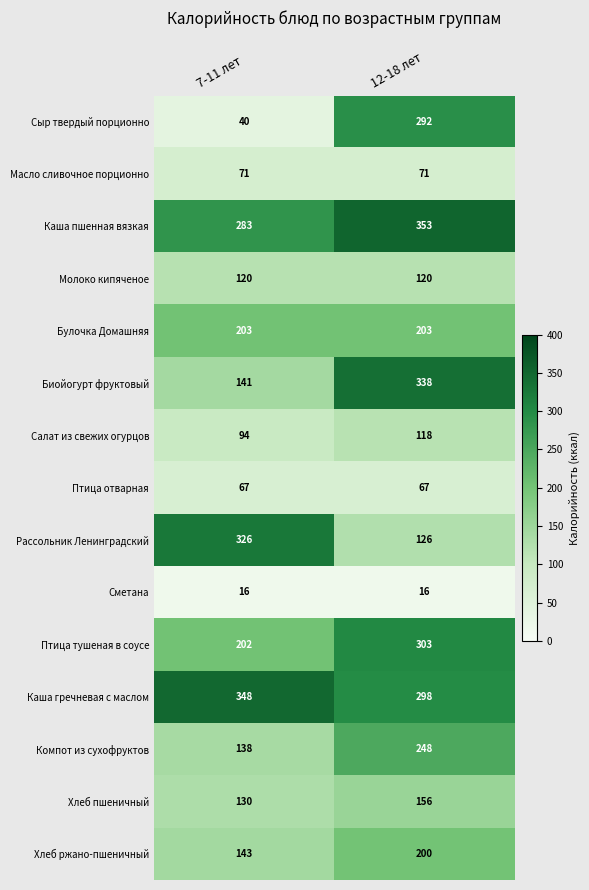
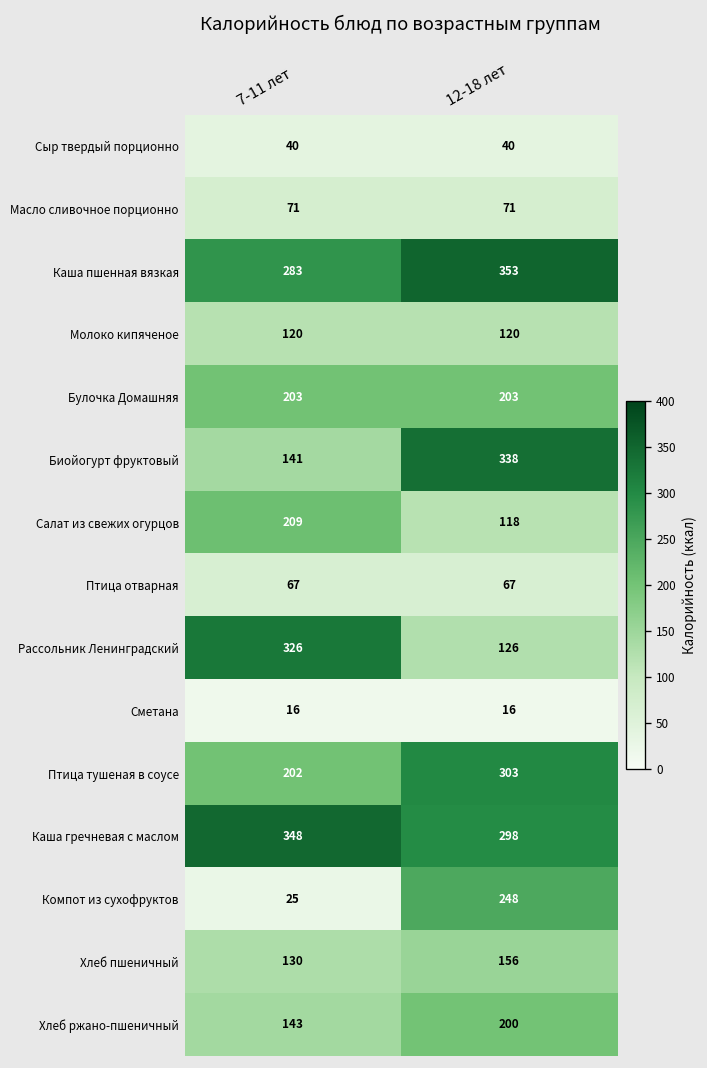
  {
    "Сыр твердый порционно": {
      "7-11 лет": 40,
-     "12-18 лет": 292
+     "12-18 лет": 40
    },
    "Масло сливочное порционно": {
      "7-11 лет": 71,
      "12-18 лет": 71
    },
    "Каша пшенная вязкая": {
      "7-11 лет": 283,
      "12-18 лет": 353
    },
    "Молоко кипяченое": {
      "7-11 лет": 120,
      "12-18 лет": 120
    },
    "Булочка Домашняя": {
      "7-11 лет": 203,
      "12-18 лет": 203
    },
    "Биойогурт фруктовый": {
      "7-11 лет": 141,
      "12-18 лет": 338
    },
    "Салат из свежих огурцов": {
-     "7-11 лет": 94,
+     "7-11 лет": 209,
      "12-18 лет": 118
    },
    "Птица отварная": {
      "7-11 лет": 67,
      "12-18 лет": 67
    },
    "Рассольник Ленинградский": {
      "7-11 лет": 326,
      "12-18 лет": 126
    },
    "Сметана": {
      "7-11 лет": 16,
      "12-18 лет": 16
    },
    "Птица тушеная в соусе": {
      "7-11 лет": 202,
      "12-18 лет": 303
    },
    "Каша гречневая с маслом": {
      "7-11 лет": 348,
      "12-18 лет": 298
    },
    "Компот из сухофруктов": {
-     "7-11 лет": 138,
+     "7-11 лет": 25,
      "12-18 лет": 248
    },
    "Хлеб пшеничный": {
      "7-11 лет": 130,
      "12-18 лет": 156
    },
    "Хлеб ржано-пшеничный": {
      "7-11 лет": 143,
      "12-18 лет": 200
    }
  }
